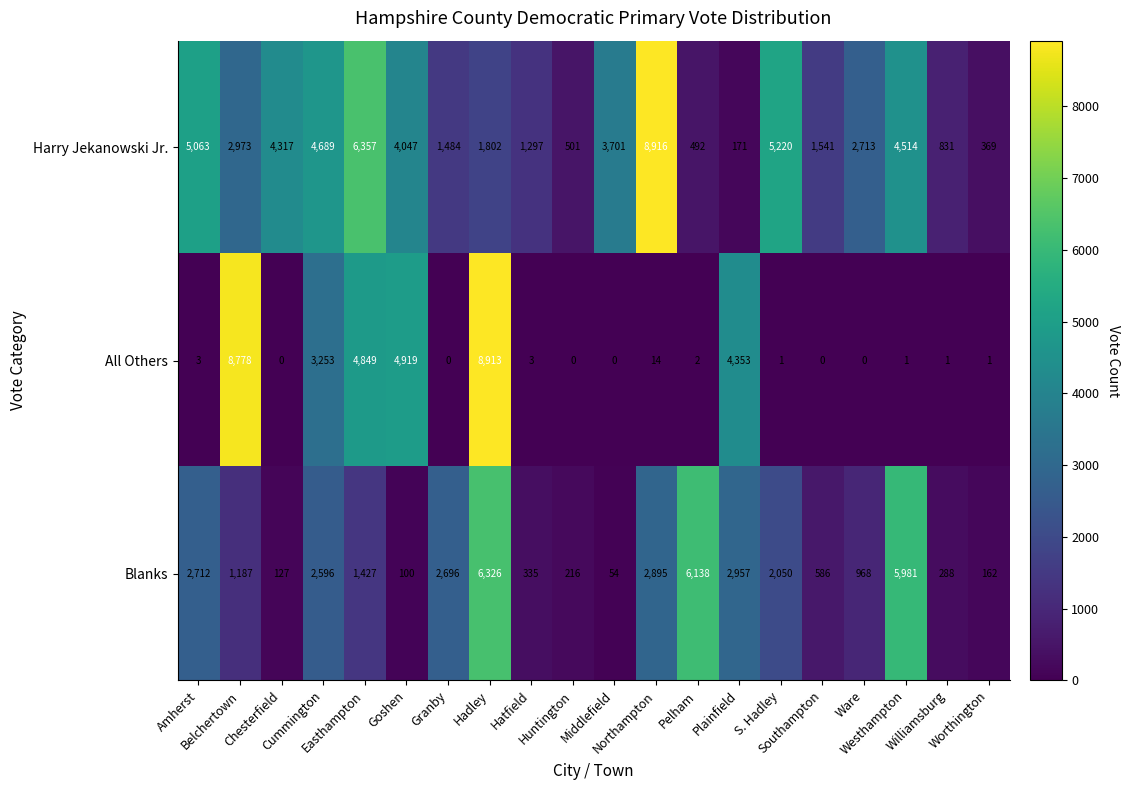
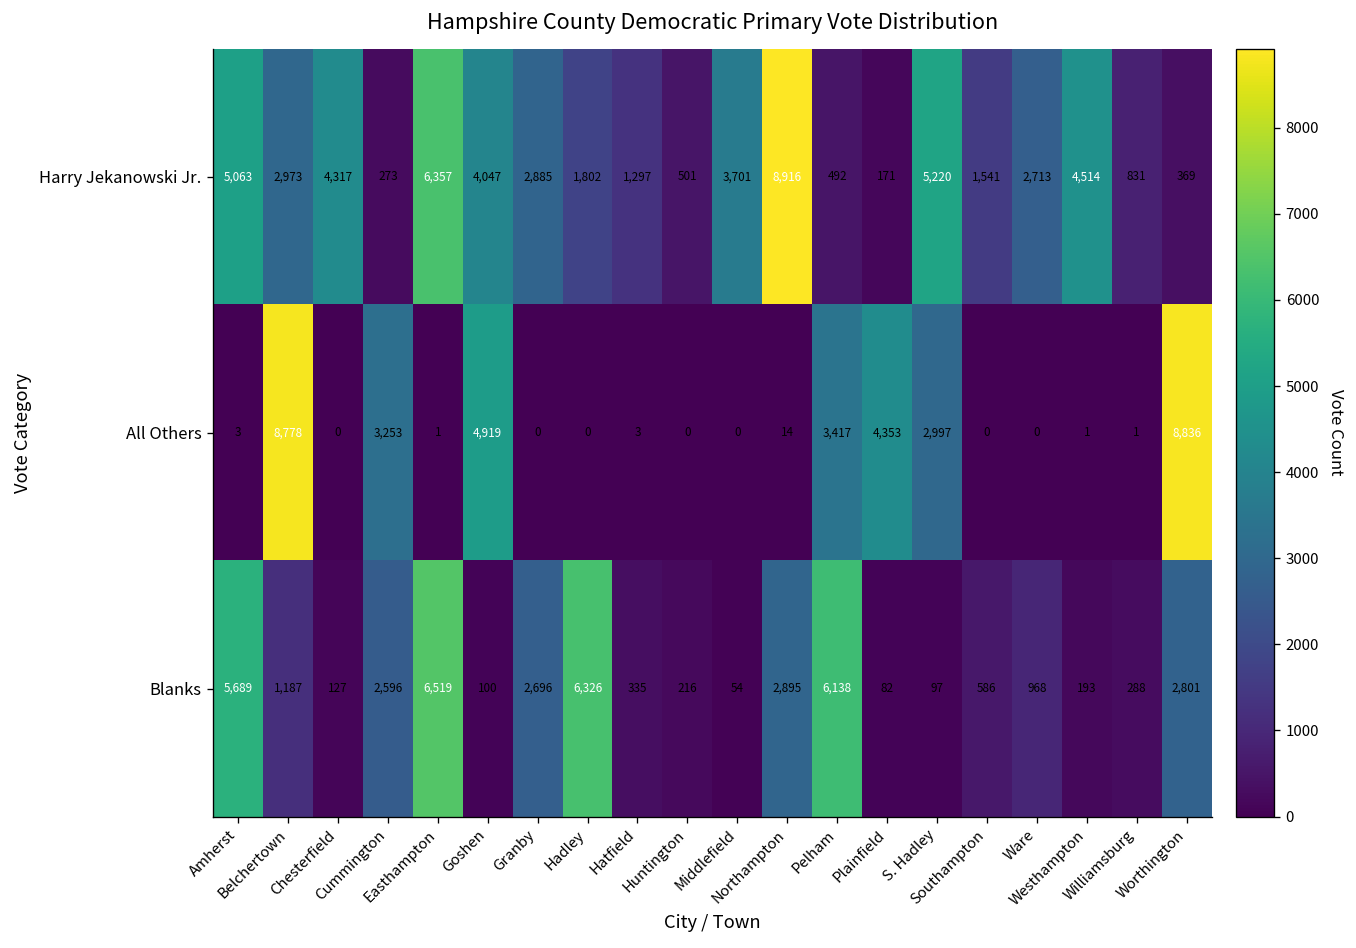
  {
    "Harry Jekanowski Jr.": {
      "Amherst": "5,063",
      "Belchertown": "2,973",
      "Chesterfield": "4,317",
-     "Cummington": "4,689",
+     "Cummington": "273",
      "Easthampton": "6,357",
      "Goshen": "4,047",
-     "Granby": "1,484",
+     "Granby": "2,885",
      "Hadley": "1,802",
      "Hatfield": "1,297",
      "Huntington": "501",
      "Middlefield": "3,701",
      "Northampton": "8,916",
      "Pelham": "492",
      "Plainfield": "171",
      "S. Hadley": "5,220",
      "Southampton": "1,541",
      "Ware": "2,713",
      "Westhampton": "4,514",
      "Williamsburg": "831",
      "Worthington": "369"
    },
    "All Others": {
      "Amherst": "3",
      "Belchertown": "8,778",
      "Chesterfield": "0",
      "Cummington": "3,253",
-     "Easthampton": "4,849",
+     "Easthampton": "1",
      "Goshen": "4,919",
      "Granby": "0",
-     "Hadley": "8,913",
+     "Hadley": "0",
      "Hatfield": "3",
      "Huntington": "0",
      "Middlefield": "0",
      "Northampton": "14",
-     "Pelham": "2",
+     "Pelham": "3,417",
      "Plainfield": "4,353",
-     "S. Hadley": "1",
+     "S. Hadley": "2,997",
      "Southampton": "0",
      "Ware": "0",
      "Westhampton": "1",
      "Williamsburg": "1",
-     "Worthington": "1"
+     "Worthington": "8,836"
    },
    "Blanks": {
-     "Amherst": "2,712",
+     "Amherst": "5,689",
      "Belchertown": "1,187",
      "Chesterfield": "127",
      "Cummington": "2,596",
-     "Easthampton": "1,427",
+     "Easthampton": "6,519",
      "Goshen": "100",
      "Granby": "2,696",
      "Hadley": "6,326",
      "Hatfield": "335",
      "Huntington": "216",
      "Middlefield": "54",
      "Northampton": "2,895",
      "Pelham": "6,138",
-     "Plainfield": "2,957",
-     "S. Hadley": "2,050",
+     "Plainfield": "82",
+     "S. Hadley": "97",
      "Southampton": "586",
      "Ware": "968",
-     "Westhampton": "5,981",
+     "Westhampton": "193",
      "Williamsburg": "288",
-     "Worthington": "162"
+     "Worthington": "2,801"
    }
  }
